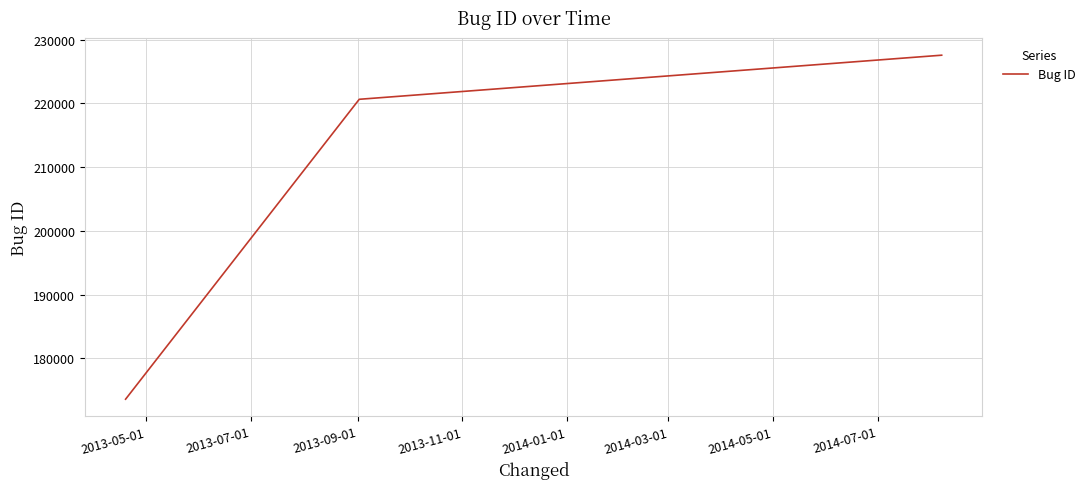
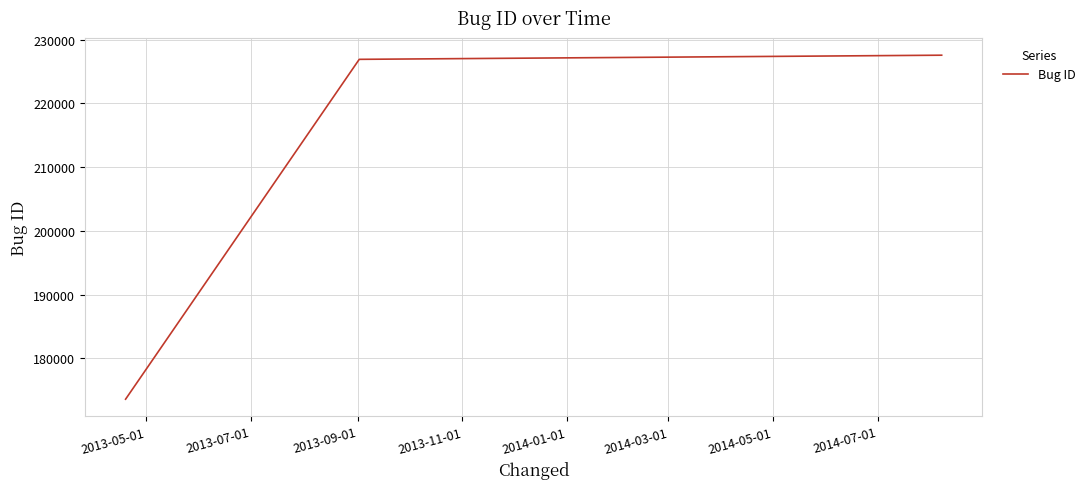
  {
-   "2013-09-01": 221000
+   "2013-09-01": 227000
  }
